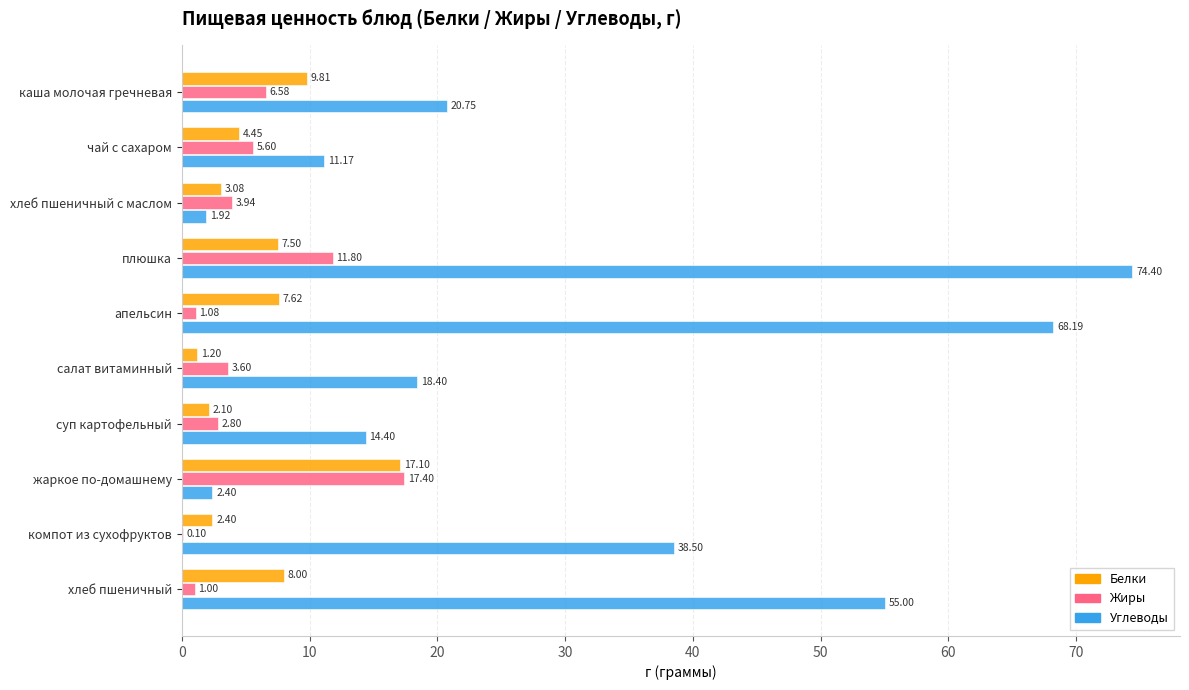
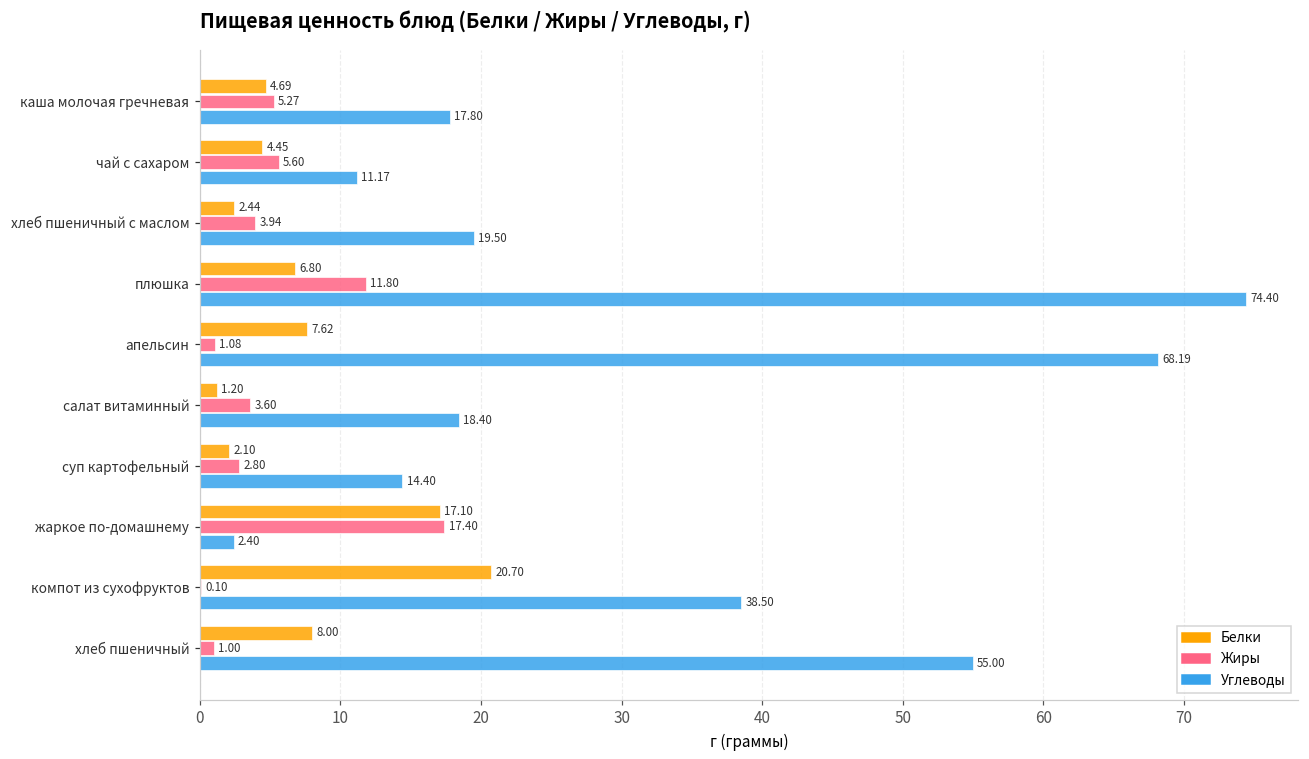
  {
    "Белки": {
-     "каша молочая гречневая": 9.81,
+     "каша молочая гречневая": 4.69,
      "чай с сахаром": 4.45,
-     "хлеб пшеничный с маслом": 3.08,
-     "плюшка": 7.50,
+     "хлеб пшеничный с маслом": 2.44,
+     "плюшка": 6.80,
      "апельсин": 7.62,
      "салат витаминный": 1.20,
      "суп картофельный": 2.10,
      "жаркое по-домашнему": 17.10,
-     "компот из сухофруктов": 2.40,
+     "компот из сухофруктов": 20.70,
      "хлеб пшеничный": 8.00
    },
    "Жиры": {
-     "каша молочая гречневая": 6.58,
+     "каша молочая гречневая": 5.27,
      "чай с сахаром": 5.60,
      "хлеб пшеничный с маслом": 3.94,
      "плюшка": 11.80,
      "апельсин": 1.08,
      "салат витаминный": 3.60,
      "суп картофельный": 2.80,
      "жаркое по-домашнему": 17.40,
      "компот из сухофруктов": 0.10,
      "хлеб пшеничный": 1.00
    },
    "Углеводы": {
-     "каша молочая гречневая": 20.75,
+     "каша молочая гречневая": 17.80,
      "чай с сахаром": 11.17,
-     "хлеб пшеничный с маслом": 1.92,
+     "хлеб пшеничный с маслом": 19.50,
      "плюшка": 74.40,
      "апельсин": 68.19,
      "салат витаминный": 18.40,
      "суп картофельный": 14.40,
      "жаркое по-домашнему": 2.40,
      "компот из сухофруктов": 38.50,
      "хлеб пшеничный": 55.00
    }
  }
